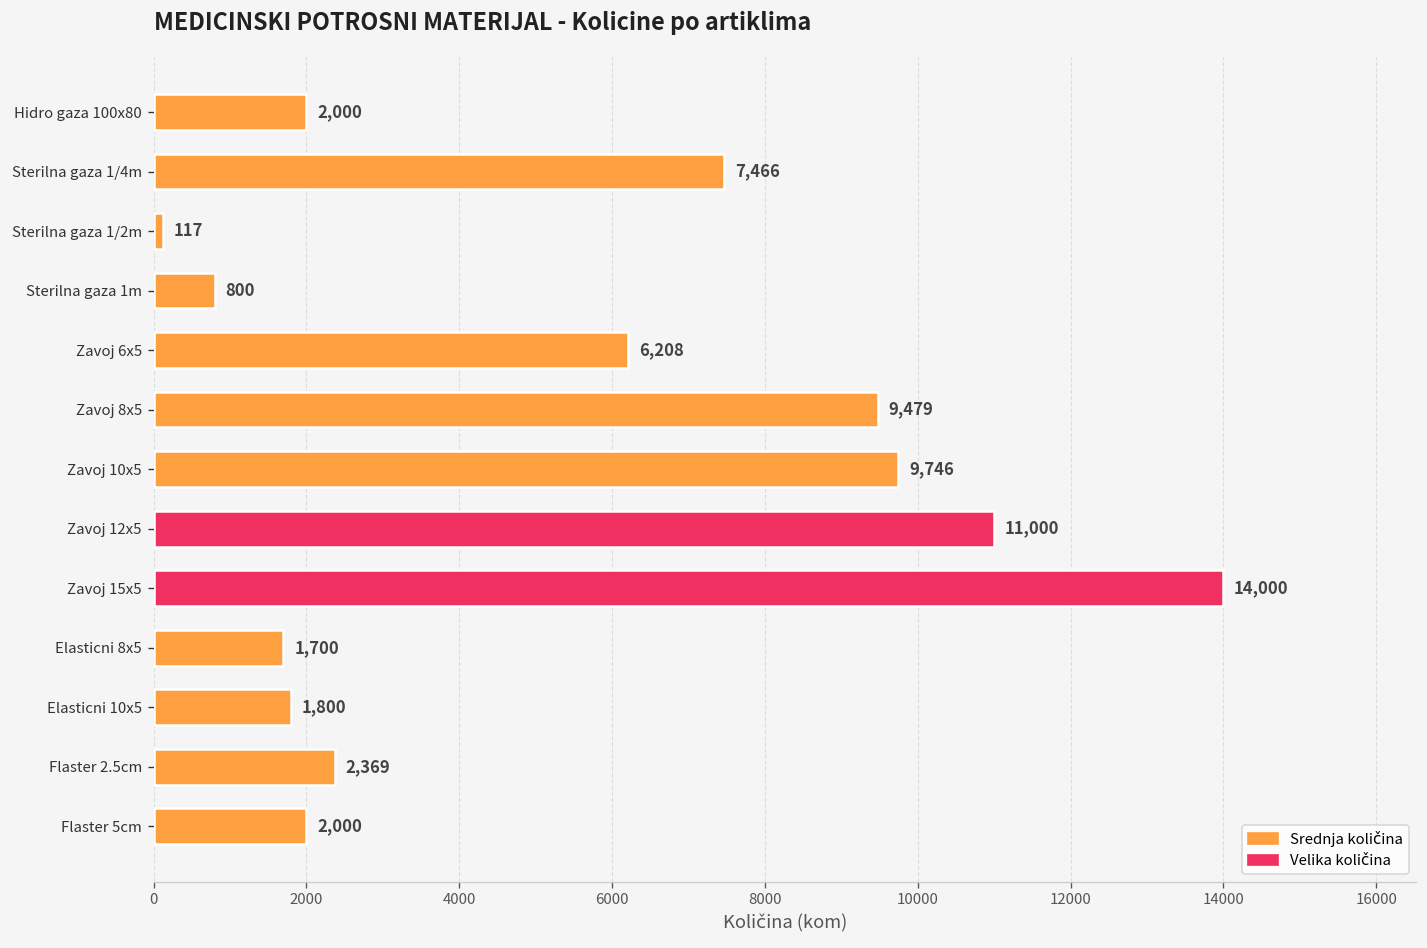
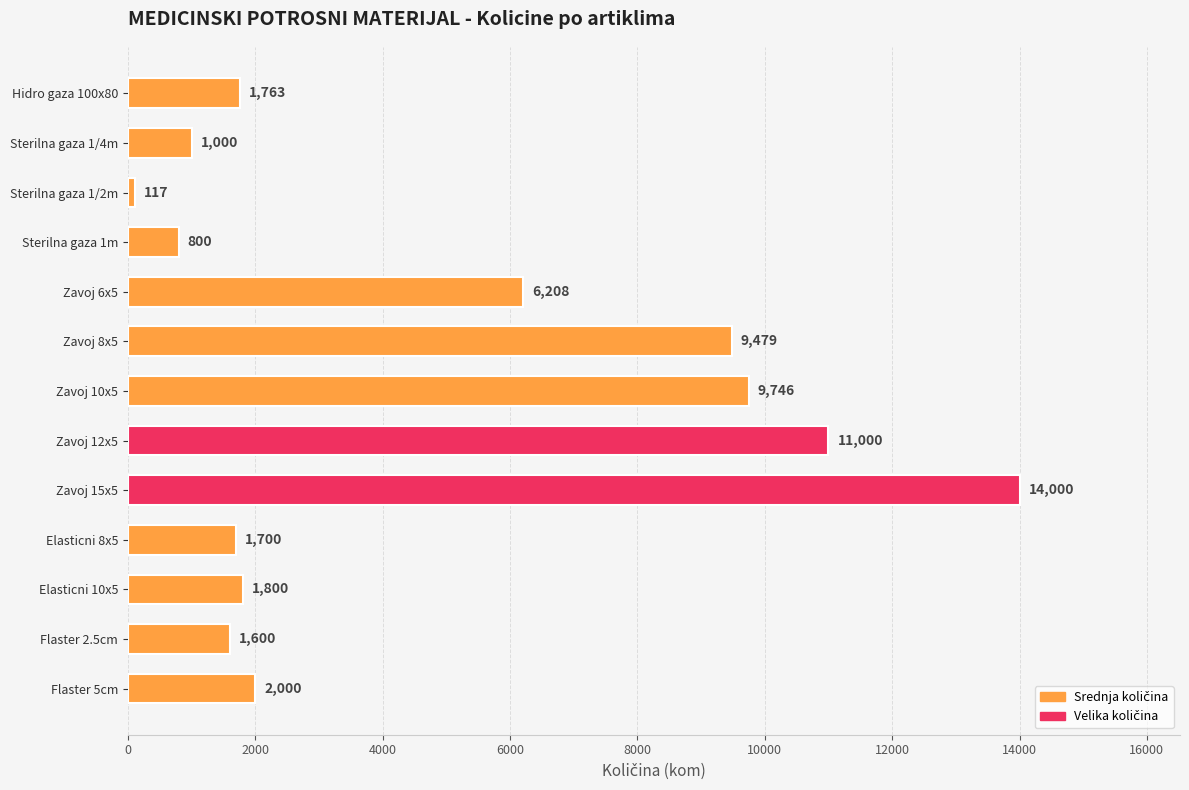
  {
-   "Hidro gaza 100x80": "2,000",
-   "Sterilna gaza 1/4m": "7,466",
+   "Hidro gaza 100x80": "1,763",
+   "Sterilna gaza 1/4m": "1,000",
    "Sterilna gaza 1/2m": "117",
    "Sterilna gaza 1m": "800",
    "Zavoj 6x5": "6,208",
    "Zavoj 8x5": "9,479",
    "Zavoj 10x5": "9,746",
    "Zavoj 12x5": "11,000",
    "Zavoj 15x5": "14,000",
    "Elasticni 8x5": "1,700",
    "Elasticni 10x5": "1,800",
-   "Flaster 2.5cm": "2,369",
+   "Flaster 2.5cm": "1,600",
    "Flaster 5cm": "2,000"
  }
